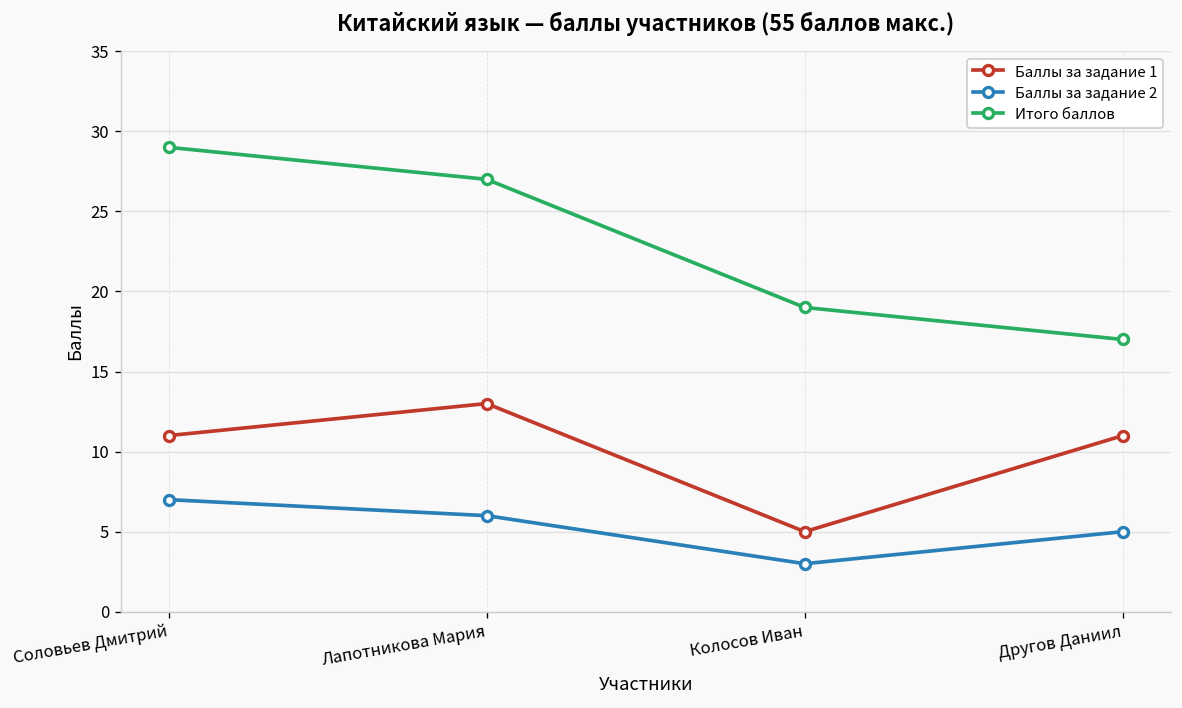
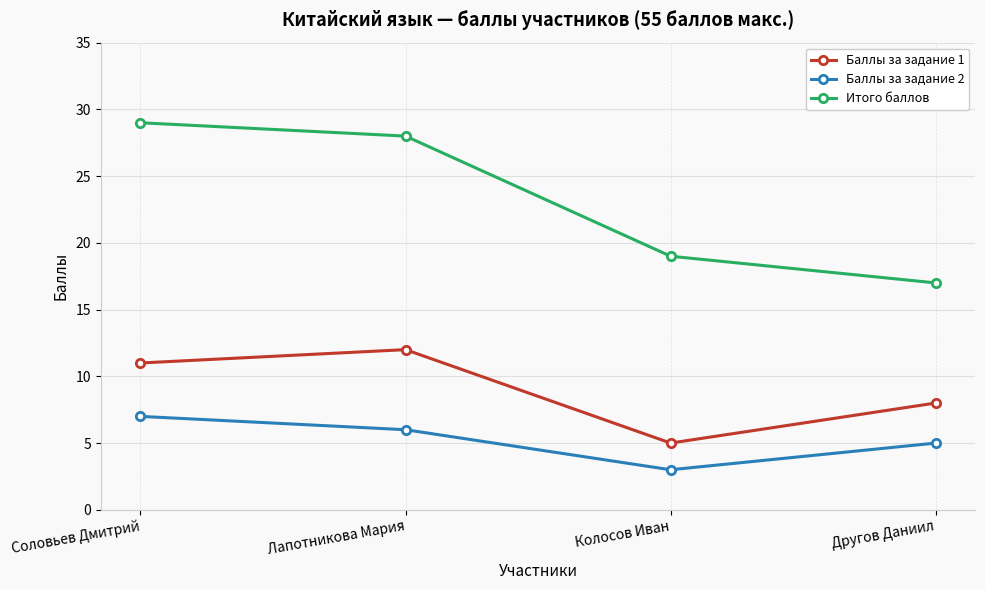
  {
    "Баллы за задание 1": {
      "Соловьев Дмитрий": 11,
-     "Лапотникова Мария": 13,
+     "Лапотникова Мария": 12,
      "Колосов Иван": 5,
-     "Другов Даниил": 11
+     "Другов Даниил": 8
    },
    "Баллы за задание 2": {
      "Соловьев Дмитрий": 7,
      "Лапотникова Мария": 6,
      "Колосов Иван": 3,
      "Другов Даниил": 5
    },
    "Итого баллов": {
      "Соловьев Дмитрий": 29,
-     "Лапотникова Мария": 27,
+     "Лапотникова Мария": 28,
      "Колосов Иван": 19,
      "Другов Даниил": 17
    }
  }
